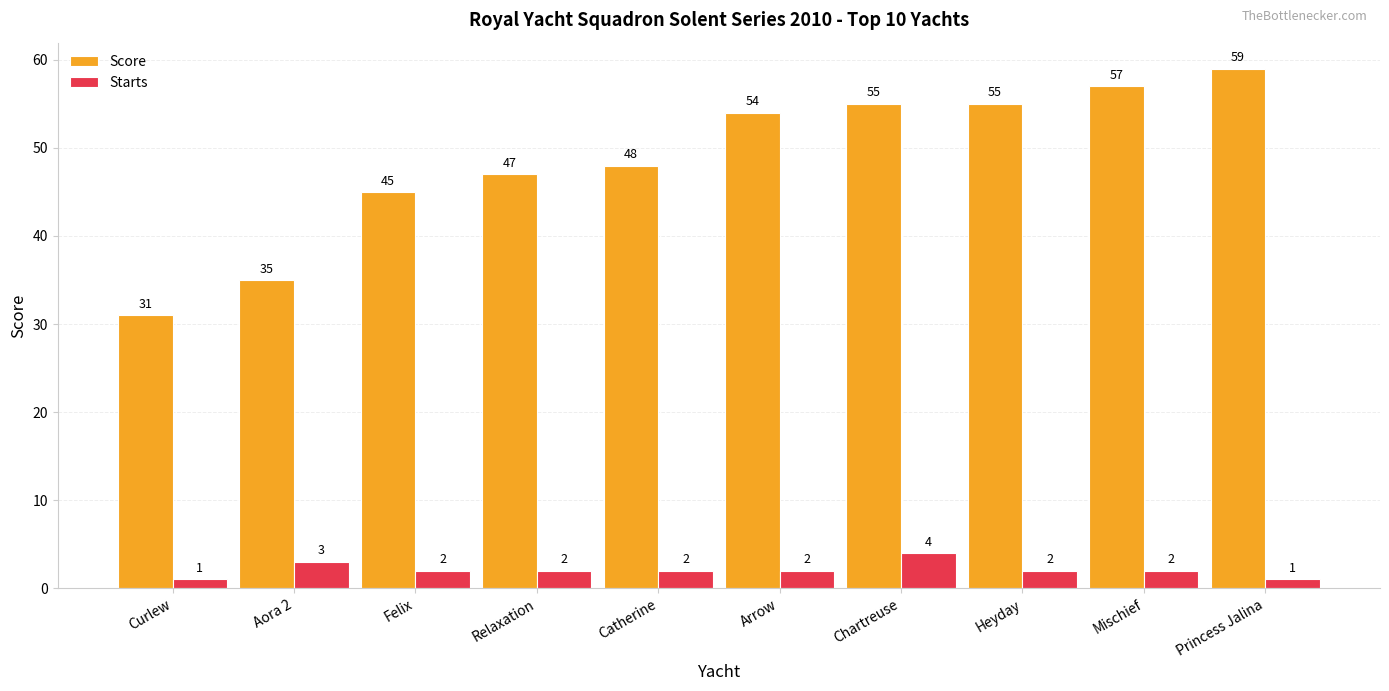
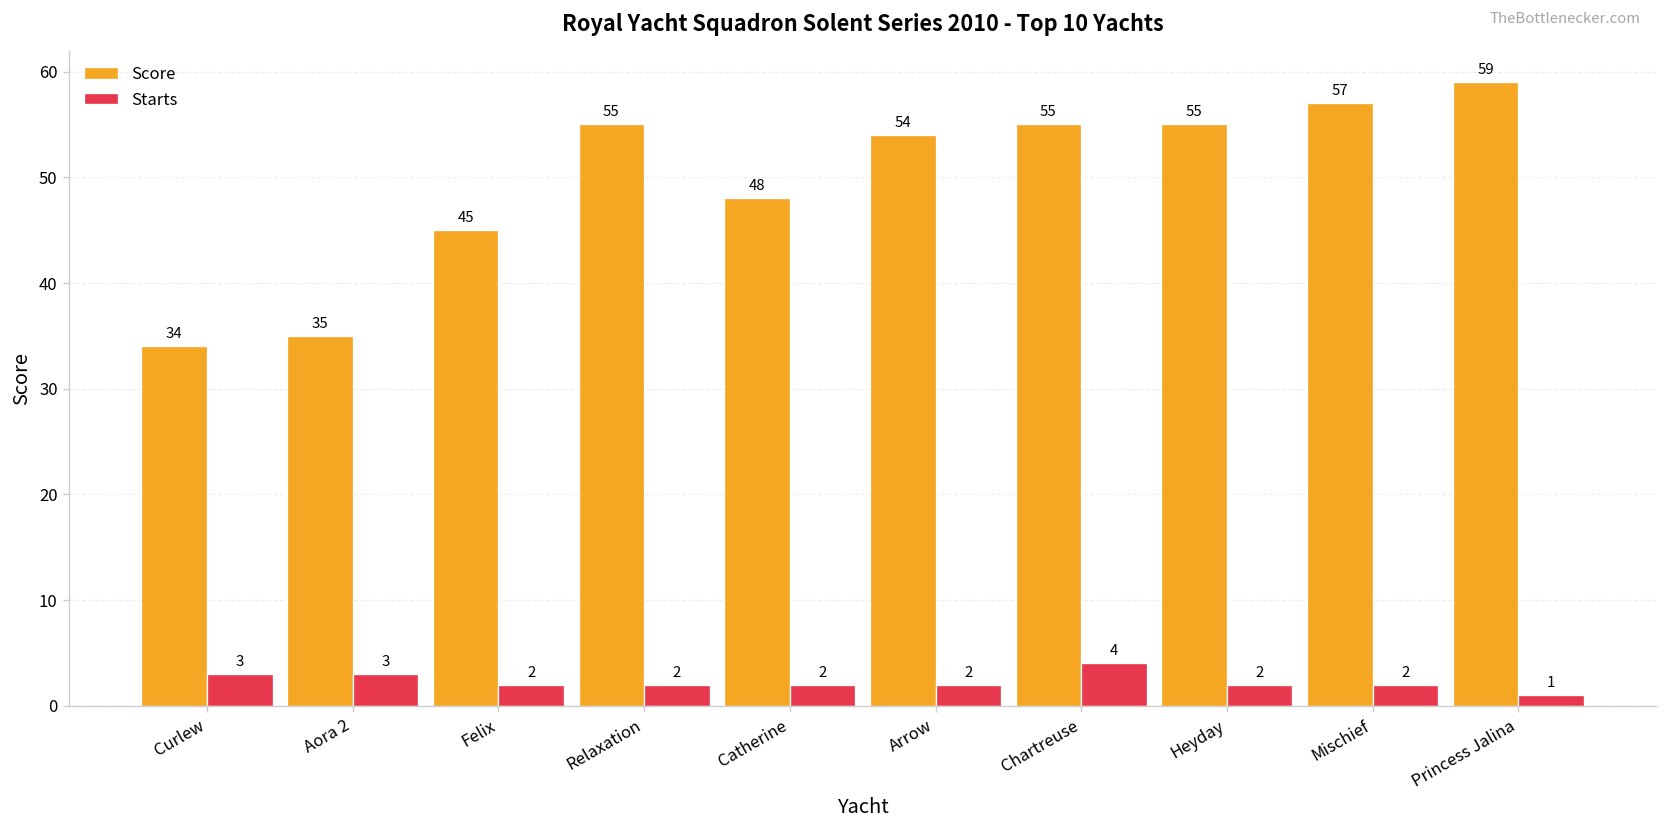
  {
    "Score": {
-     "Curlew": 31,
+     "Curlew": 34,
      "Aora 2": 35,
      "Felix": 45,
-     "Relaxation": 47,
+     "Relaxation": 55,
      "Catherine": 48,
      "Arrow": 54,
      "Chartreuse": 55,
      "Heyday": 55,
      "Mischief": 57,
      "Princess Jalina": 59
    },
    "Starts": {
-     "Curlew": 1,
+     "Curlew": 3,
      "Aora 2": 3,
      "Felix": 2,
      "Relaxation": 2,
      "Catherine": 2,
      "Arrow": 2,
      "Chartreuse": 4,
      "Heyday": 2,
      "Mischief": 2,
      "Princess Jalina": 1
    }
  }
